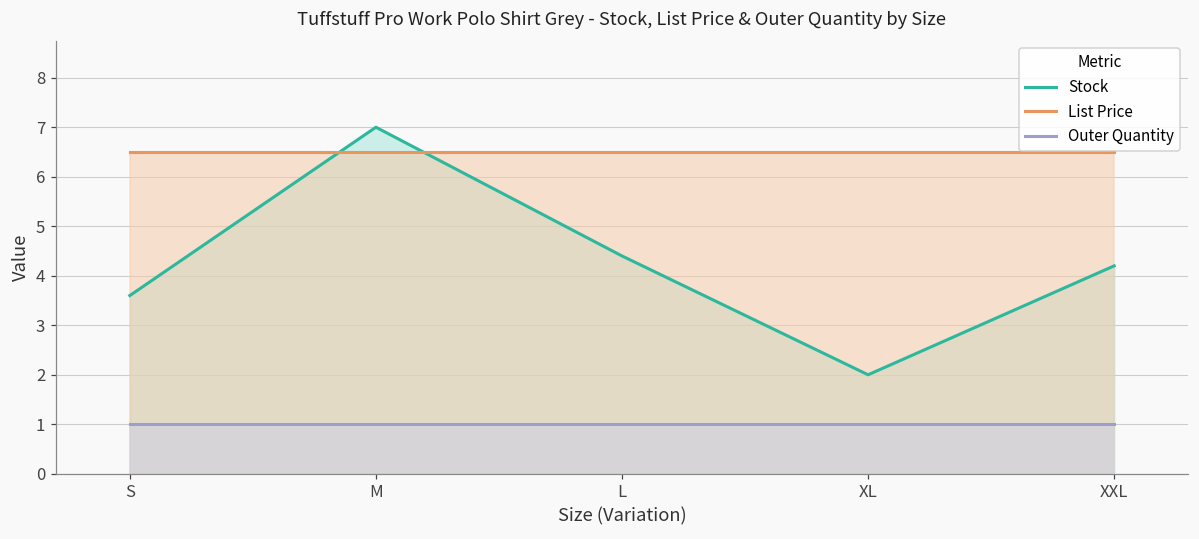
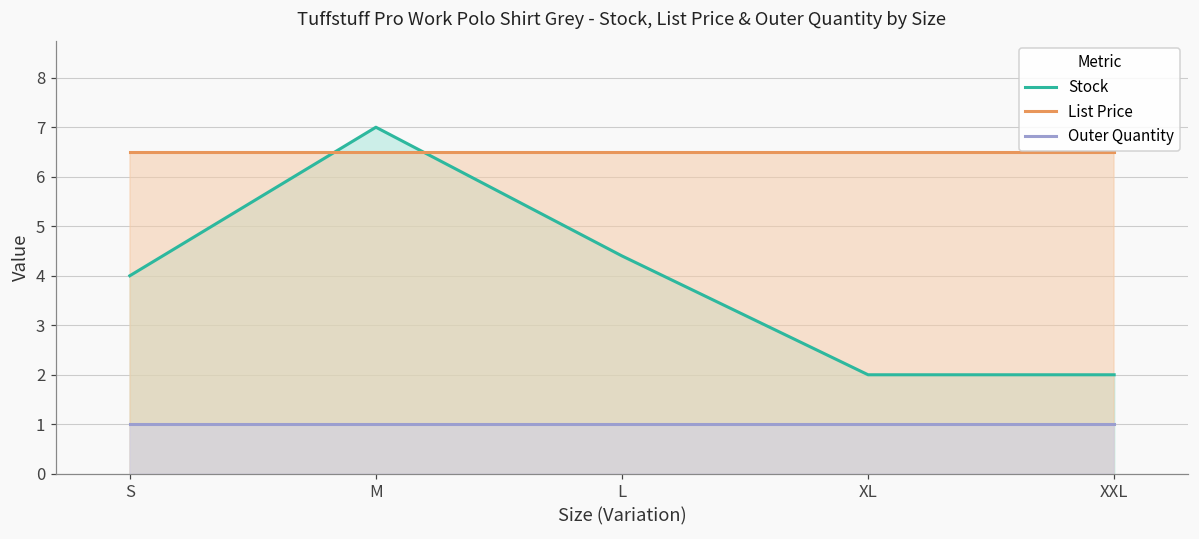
  {
    "Stock": {
-     "S": 3.6,
+     "S": 4.0,
      "M": 7.0,
      "L": 4.4,
      "XL": 2.0,
-     "XXL": 4.2
+     "XXL": 2.0
    },
    "List Price": {
      "S": 6.5,
      "M": 6.5,
      "L": 6.5,
      "XL": 6.5,
      "XXL": 6.5
    },
    "Outer Quantity": {
      "S": 1.0,
      "M": 1.0,
      "L": 1.0,
      "XL": 1.0,
      "XXL": 1.0
    }
  }
